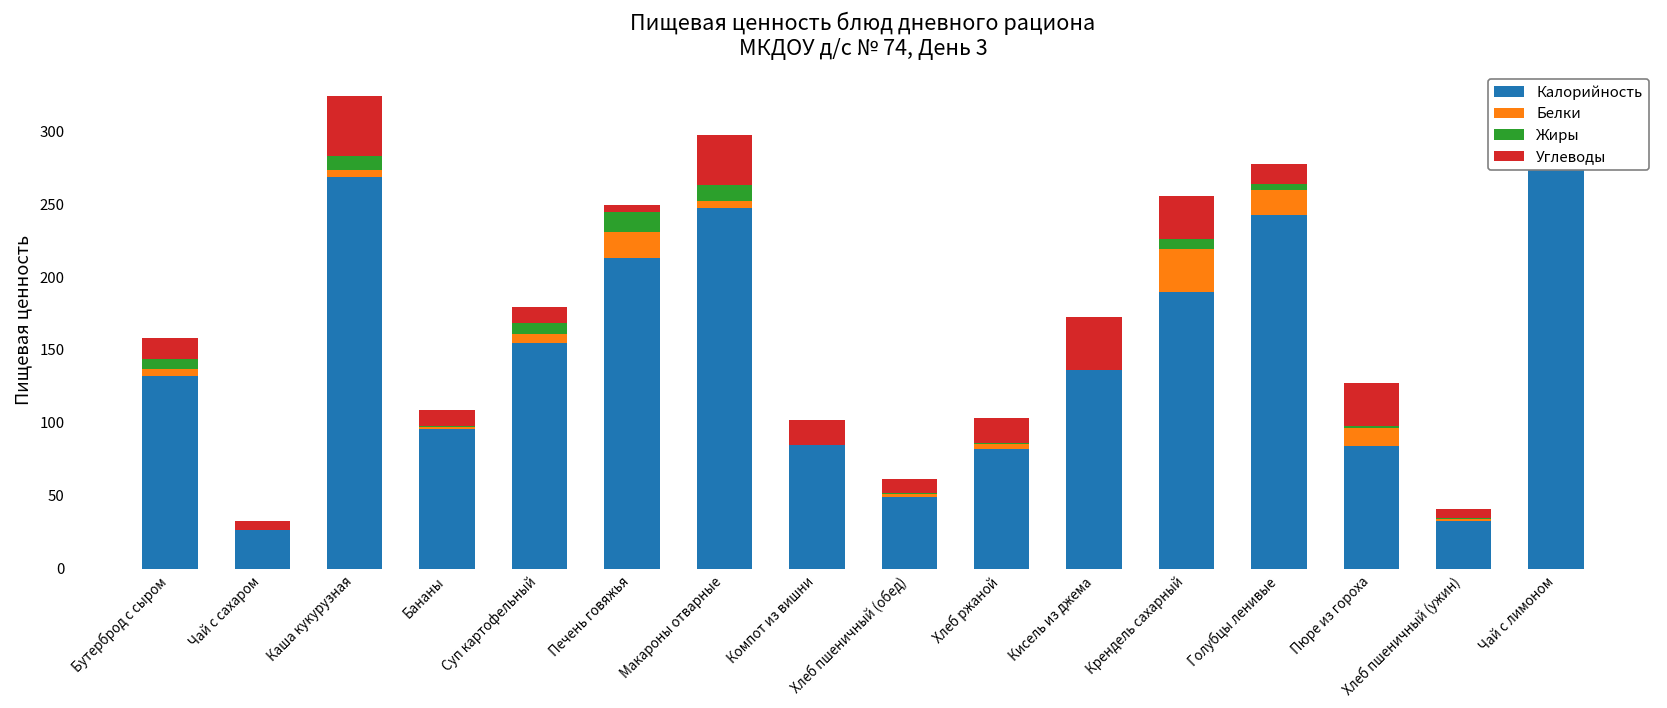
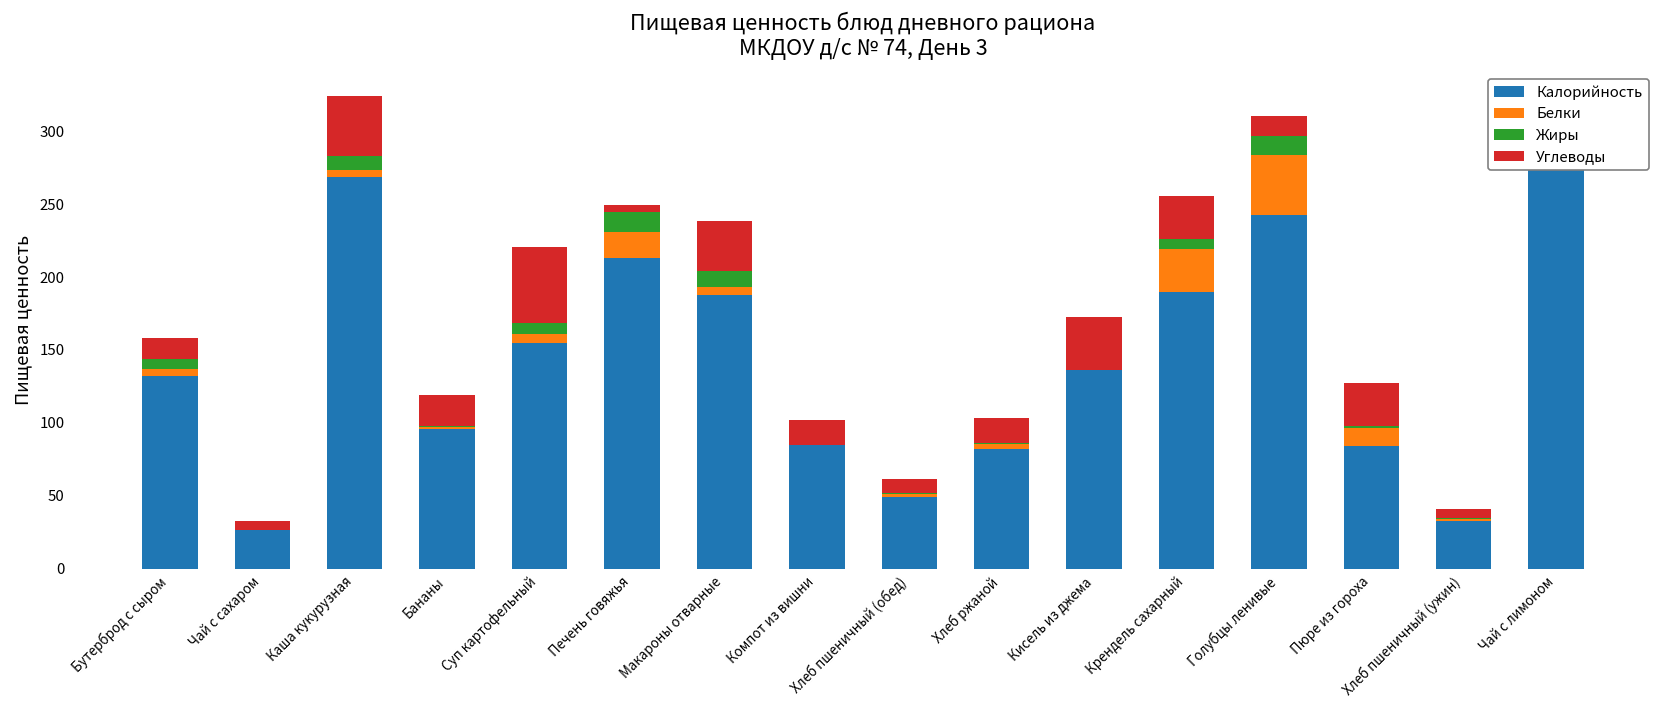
  {
    "Калорийность": {
      "Бутерброд с сыром": 132,
      "Чай с сахаром": 26,
      "Каша кукурузная": 269,
      "Бананы": 96,
      "Суп картофельный": 155,
      "Печень говяжья": 213,
-     "Макароны отварные": 247,
+     "Макароны отварные": 188,
      "Компот из вишни": 85,
      "Хлеб пшеничный (обед)": 50,
      "Хлеб ржаной": 83,
      "Кисель из джема": 136,
      "Крендель сахарный": 190,
      "Голубцы ленивые": 243,
      "Пюре из гороха": 84,
      "Хлеб пшеничный (ужин)": 33
    },
    "Белки": {
      "Бутерброд с сыром": 5,
      "Каша кукурузная": 5,
      "Суп картофельный": 6,
      "Печень говяжья": 18,
      "Макароны отварные": 5,
      "Хлеб ржаной": 3,
      "Крендель сахарный": 29,
-     "Голубцы ленивые": 17,
+     "Голубцы ленивые": 41,
      "Пюре из гороха": 13
    },
    "Жиры": {
      "Бутерброд с сыром": 7,
      "Чай с сахаром": 0,
      "Каша кукурузная": 9,
      "Суп картофельный": 7,
      "Печень говяжья": 14,
      "Макароны отварные": 11,
      "Компот из вишни": 0,
      "Кисель из джема": 0,
      "Крендель сахарный": 7,
-     "Голубцы ленивые": 4
+     "Голубцы ленивые": 13
    },
    "Углеводы": {
      "Бутерброд с сыром": 15,
      "Чай с сахаром": 6,
      "Каша кукурузная": 42,
-     "Бананы": 11,
-     "Суп картофельный": 12,
+     "Бананы": 21,
+     "Суп картофельный": 52,
      "Печень говяжья": 4,
      "Макароны отварные": 34,
      "Компот из вишни": 17,
      "Хлеб пшеничный (обед)": 10,
      "Хлеб ржаной": 17,
      "Кисель из джема": 36,
      "Крендель сахарный": 29,
      "Голубцы ленивые": 14,
      "Пюре из гороха": 29,
      "Хлеб пшеничный (ужин)": 7
    }
  }
